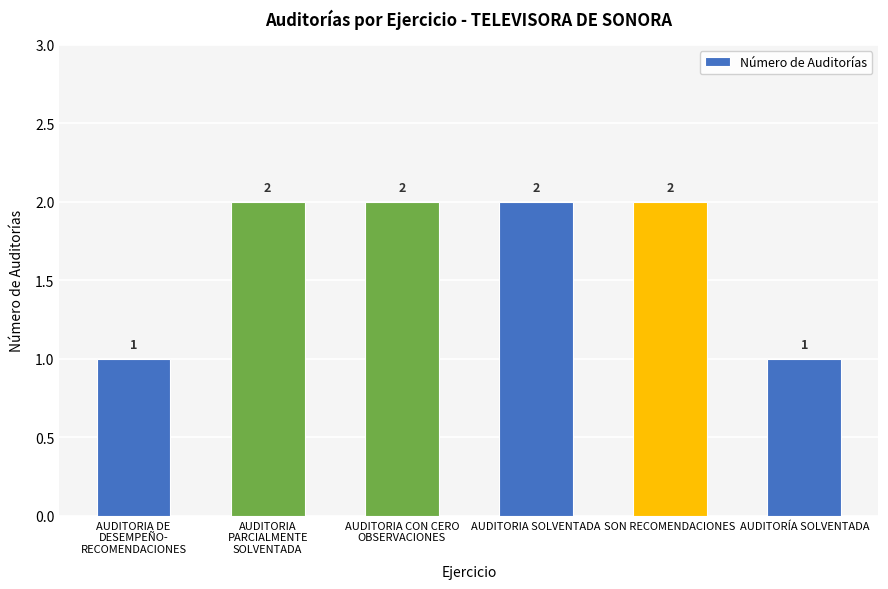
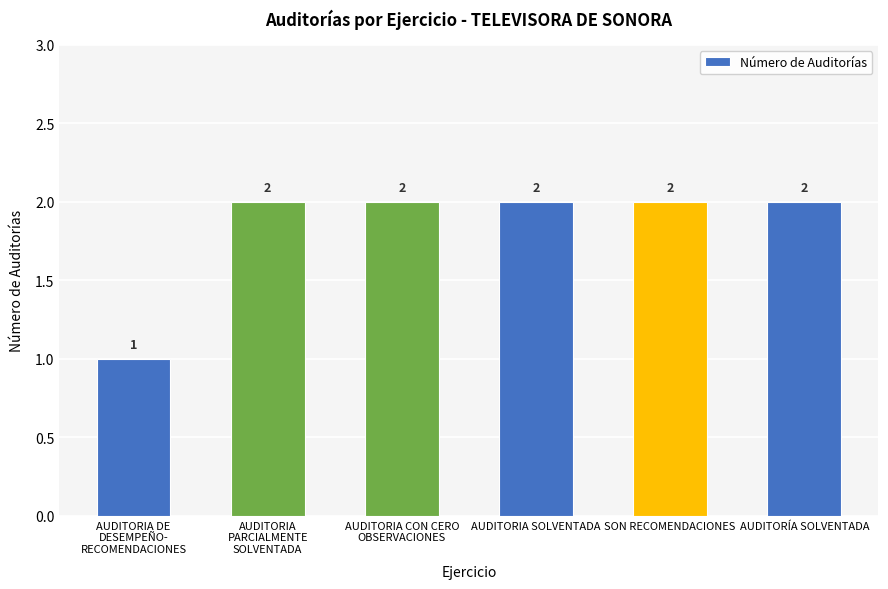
  {
    "AUDITORIA DE DESEMPEÑO- RECOMENDACIONES": 1,
    "AUDITORIA PARCIALMENTE SOLVENTADA": 2,
    "AUDITORIA CON CERO OBSERVACIONES": 2,
    "AUDITORIA SOLVENTADA": 2,
    "SON RECOMENDACIONES": 2,
-   "AUDITORÍA SOLVENTADA": 1
+   "AUDITORÍA SOLVENTADA": 2
  }
